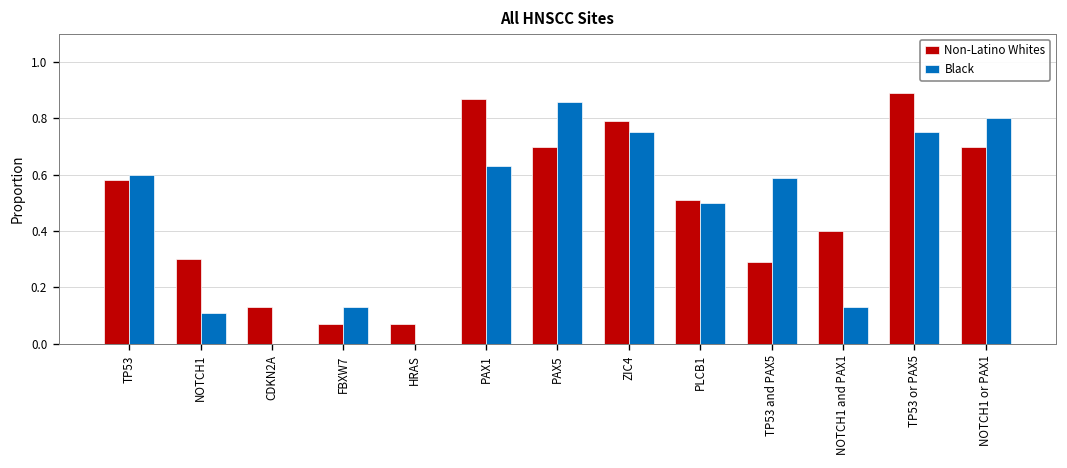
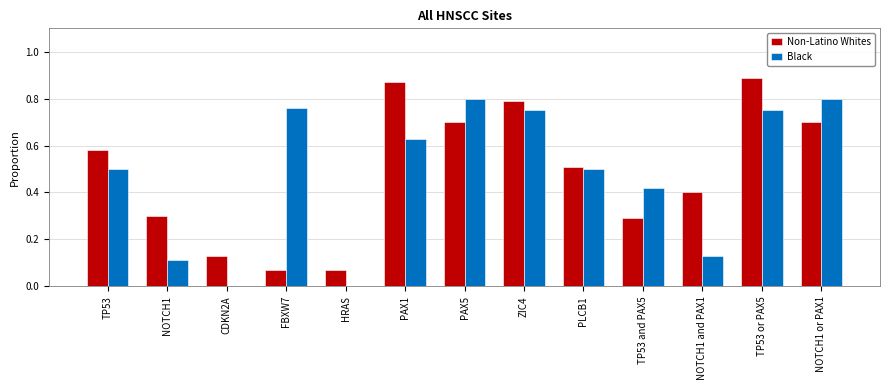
  {
    "Non-Latino Whites": {
      "TP53": 0.58,
      "NOTCH1": 0.30,
      "CDKN2A": 0.13,
      "FBXW7": 0.07,
      "HRAS": 0.07,
      "PAX1": 0.87,
      "PAX5": 0.70,
      "ZIC4": 0.79,
      "PLCB1": 0.51,
      "TP53 and PAX5": 0.29,
      "NOTCH1 and PAX1": 0.40,
      "TP53 or PAX5": 0.89,
      "NOTCH1 or PAX1": 0.70
    },
    "Black": {
-     "TP53": 0.6,
+     "TP53": 0.5,
      "NOTCH1": 0.11,
      "CDKN2A": 0.00,
-     "FBXW7": 0.13,
+     "FBXW7": 0.76,
      "HRAS": 0.00,
      "PAX1": 0.63,
-     "PAX5": 0.86,
+     "PAX5": 0.80,
      "ZIC4": 0.75,
      "PLCB1": 0.50,
-     "TP53 and PAX5": 0.59,
+     "TP53 and PAX5": 0.42,
      "NOTCH1 and PAX1": 0.13,
      "TP53 or PAX5": 0.75,
      "NOTCH1 or PAX1": 0.80
    }
  }
